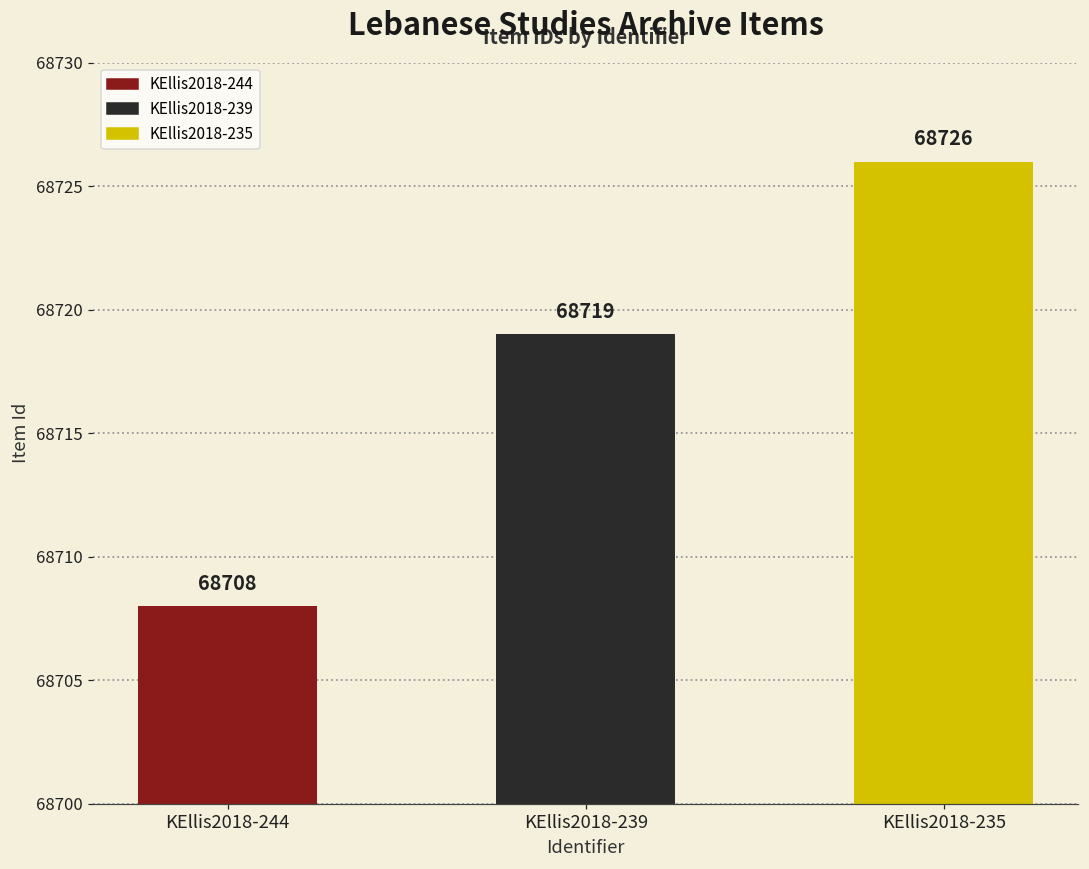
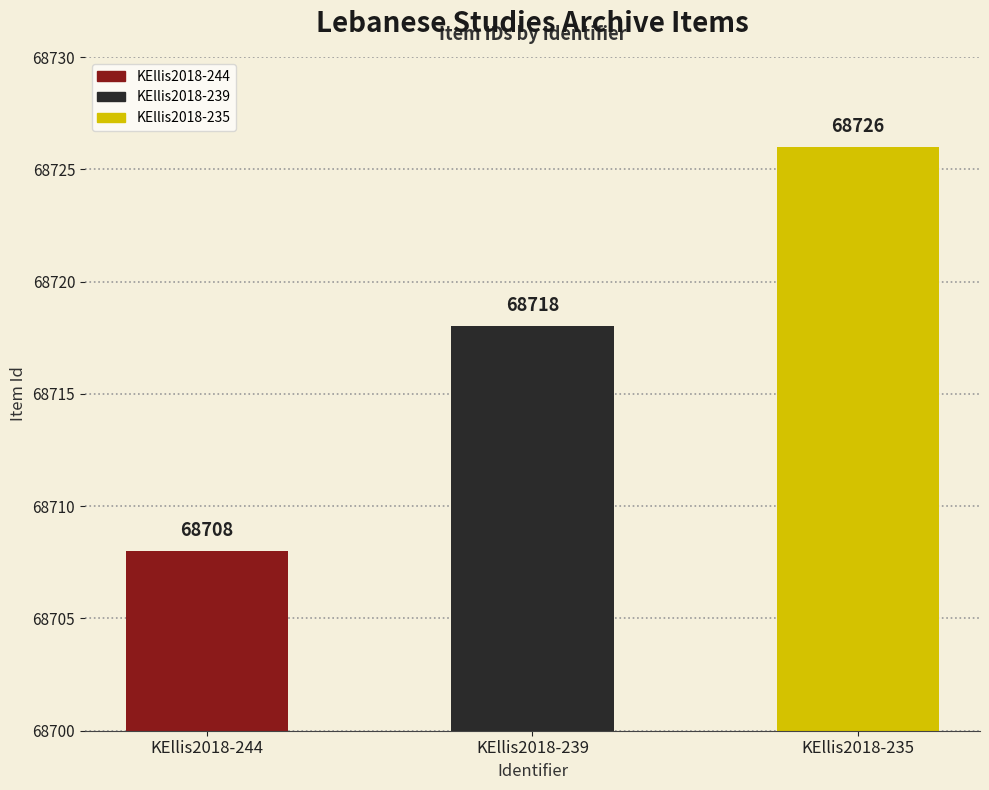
  {
    "KEllis2018-244": 68708,
-   "KEllis2018-239": 68719,
+   "KEllis2018-239": 68718,
    "KEllis2018-235": 68726
  }
